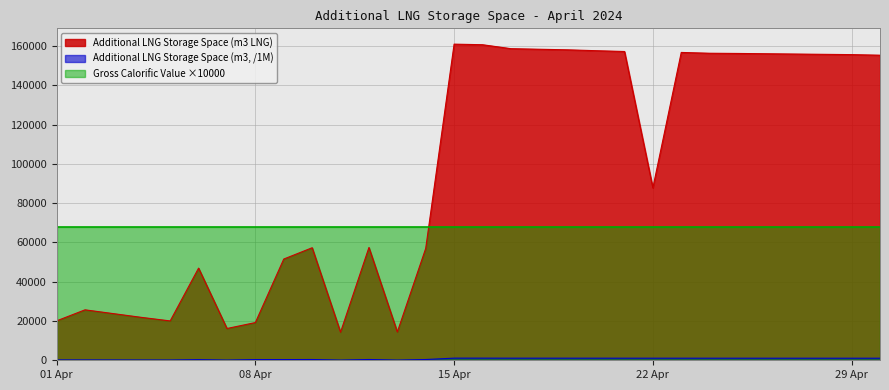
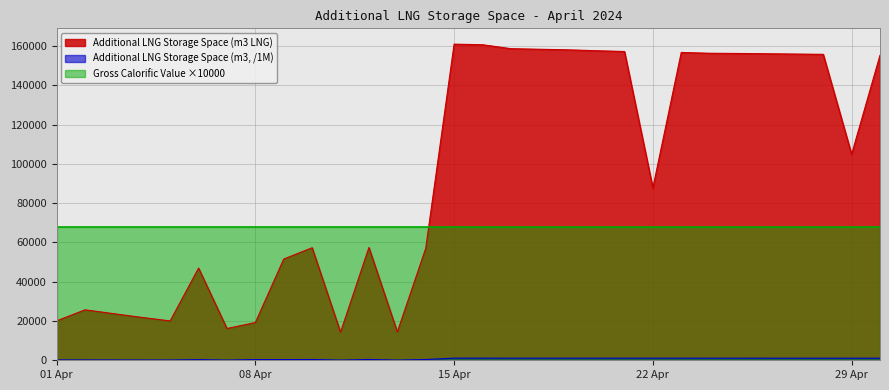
  {
    "Additional LNG Storage Space (m3 LNG)": {
      "01 Apr": 20000,
      "08 Apr": 19000,
      "15 Apr": 161000,
      "22 Apr": 88000,
-     "29 Apr": 156000
+     "29 Apr": 105000
    },
    "Additional LNG Storage Space (m3, /1M)": {
      "01 Apr": 0,
      "08 Apr": 0,
      "15 Apr": 1000,
      "22 Apr": 1000,
      "29 Apr": 1000
    },
    "Gross Calorific Value ×10000": {
      "01 Apr": 68000,
      "08 Apr": 68000,
      "15 Apr": 68000,
      "22 Apr": 68000,
      "29 Apr": 68000
    }
  }
